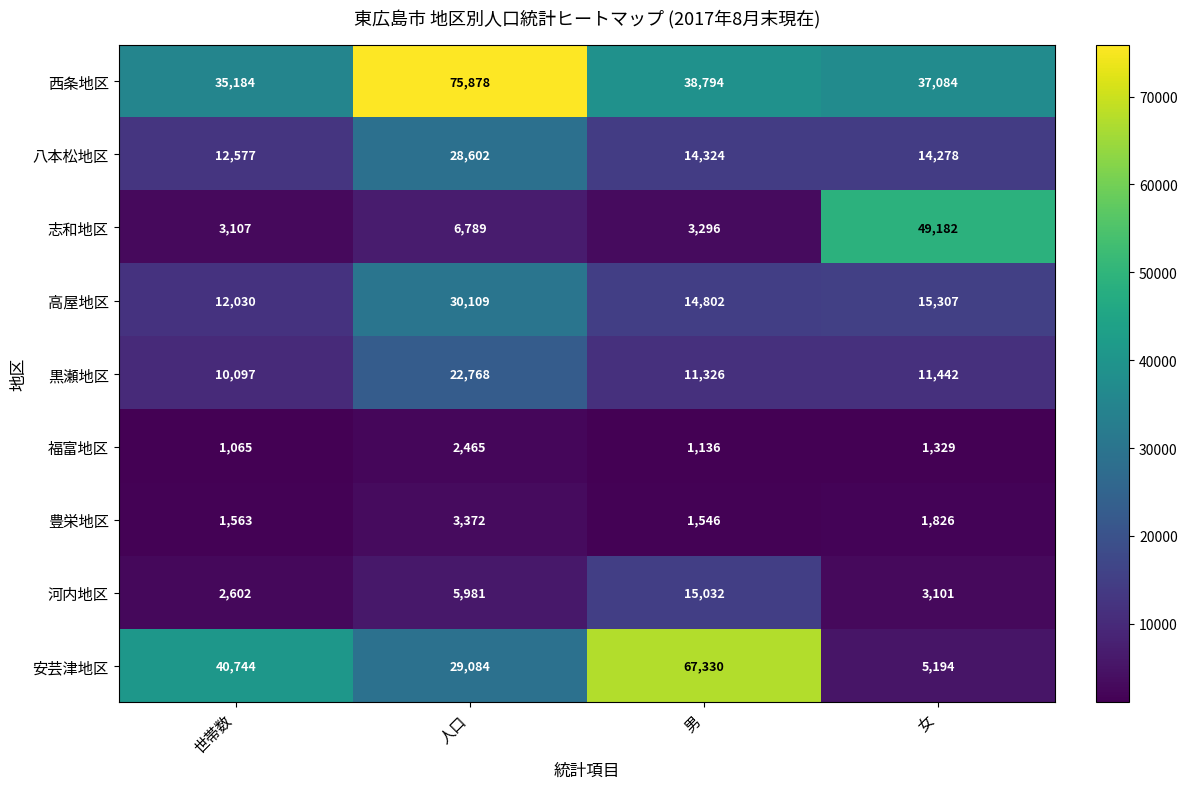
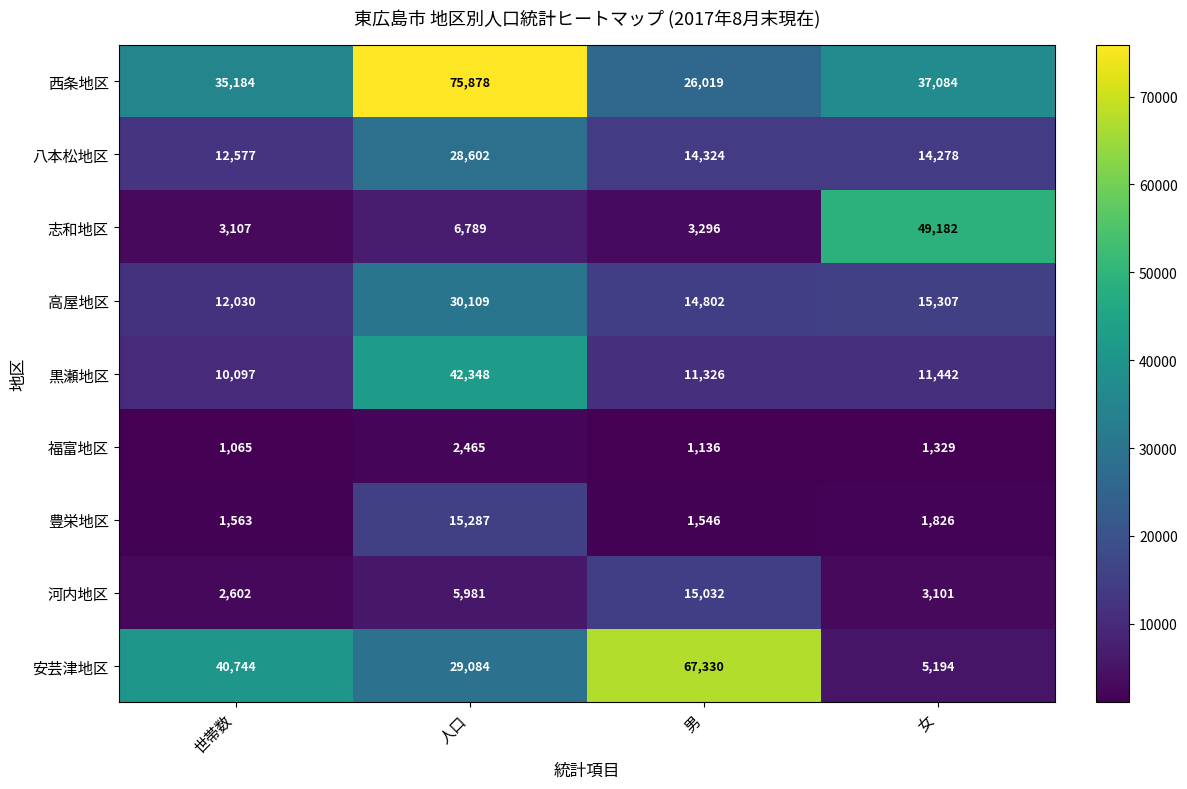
  {
    "西条地区": {
      "世帯数": "35,184",
      "人口": "75,878",
-     "男": "38,794",
+     "男": "26,019",
      "女": "37,084"
    },
    "八本松地区": {
      "世帯数": "12,577",
      "人口": "28,602",
      "男": "14,324",
      "女": "14,278"
    },
    "志和地区": {
      "世帯数": "3,107",
      "人口": "6,789",
      "男": "3,296",
      "女": "49,182"
    },
    "高屋地区": {
      "世帯数": "12,030",
      "人口": "30,109",
      "男": "14,802",
      "女": "15,307"
    },
    "黒瀬地区": {
      "世帯数": "10,097",
-     "人口": "22,768",
+     "人口": "42,348",
      "男": "11,326",
      "女": "11,442"
    },
    "福富地区": {
      "世帯数": "1,065",
      "人口": "2,465",
      "男": "1,136",
      "女": "1,329"
    },
    "豊栄地区": {
      "世帯数": "1,563",
-     "人口": "3,372",
+     "人口": "15,287",
      "男": "1,546",
      "女": "1,826"
    },
    "河内地区": {
      "世帯数": "2,602",
      "人口": "5,981",
      "男": "15,032",
      "女": "3,101"
    },
    "安芸津地区": {
      "世帯数": "40,744",
      "人口": "29,084",
      "男": "67,330",
      "女": "5,194"
    }
  }
